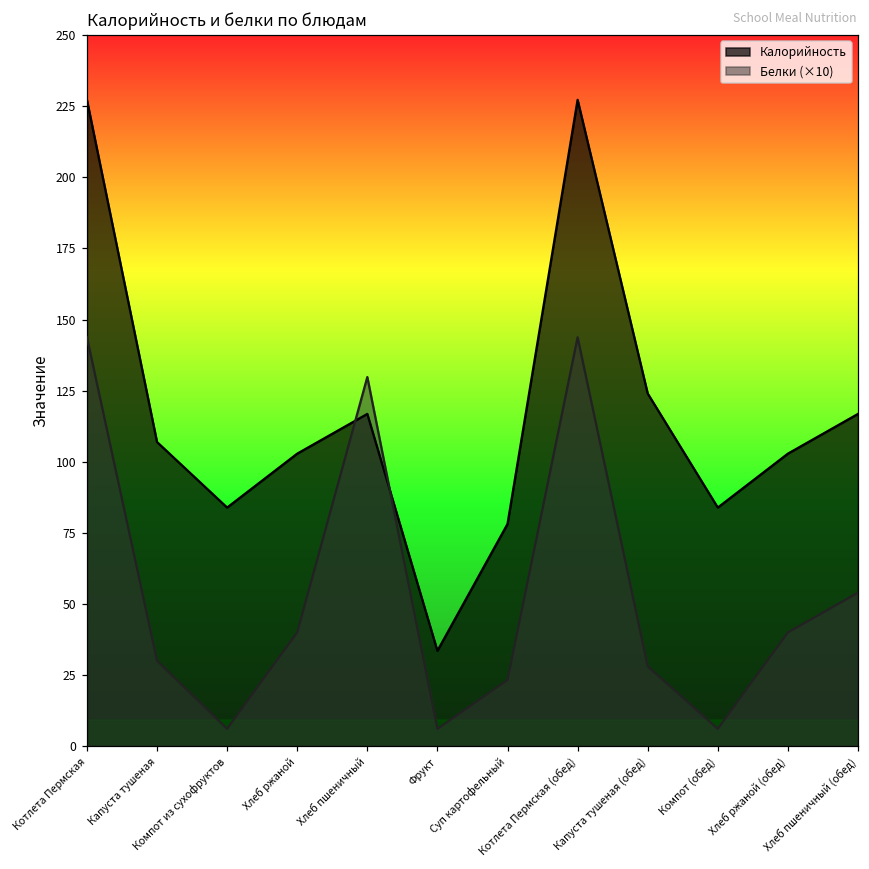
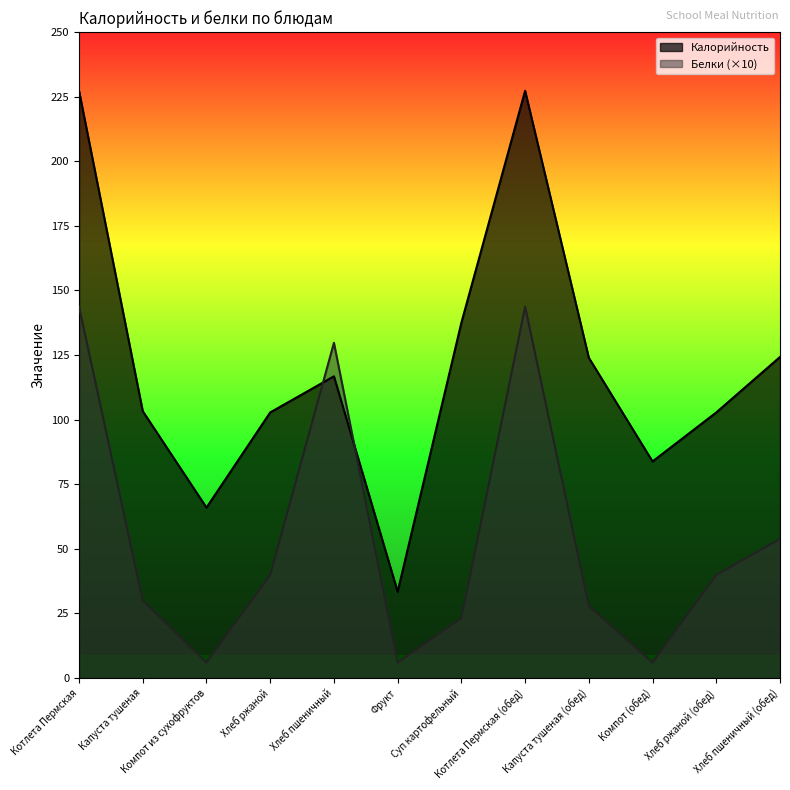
  {
    "Калорийность": {
      "Котлета Пермская": 228,
-     "Капуста тушеная": 107,
-     "Компот из сухофруктов": 84,
+     "Капуста тушеная": 104,
+     "Компот из сухофруктов": 66,
      "Хлеб ржаной": 103,
      "Хлеб пшеничный": 117,
      "Фрукт": 34,
-     "Суп картофельный": 78,
+     "Суп картофельный": 138,
      "Котлета Пермская (обед)": 228,
      "Капуста тушеная (обед)": 124,
      "Компот (обед)": 84,
      "Хлеб ржаной (обед)": 103,
-     "Хлеб пшеничный (обед)": 117
+     "Хлеб пшеничный (обед)": 125
    },
    "Белки (×10)": {
      "Котлета Пермская": 144,
      "Капуста тушеная": 30,
      "Хлеб ржаной": 40,
      "Хлеб пшеничный": 130,
      "Суп картофельный": 23,
      "Котлета Пермская (обед)": 144,
      "Капуста тушеная (обед)": 28,
      "Хлеб ржаной (обед)": 40,
      "Хлеб пшеничный (обед)": 54
    }
  }
